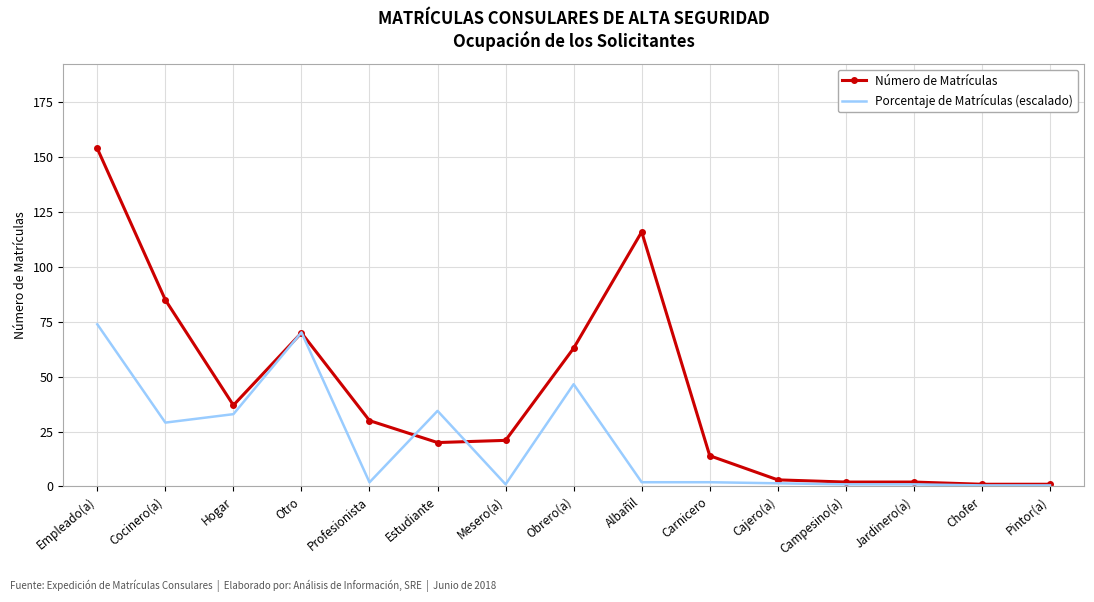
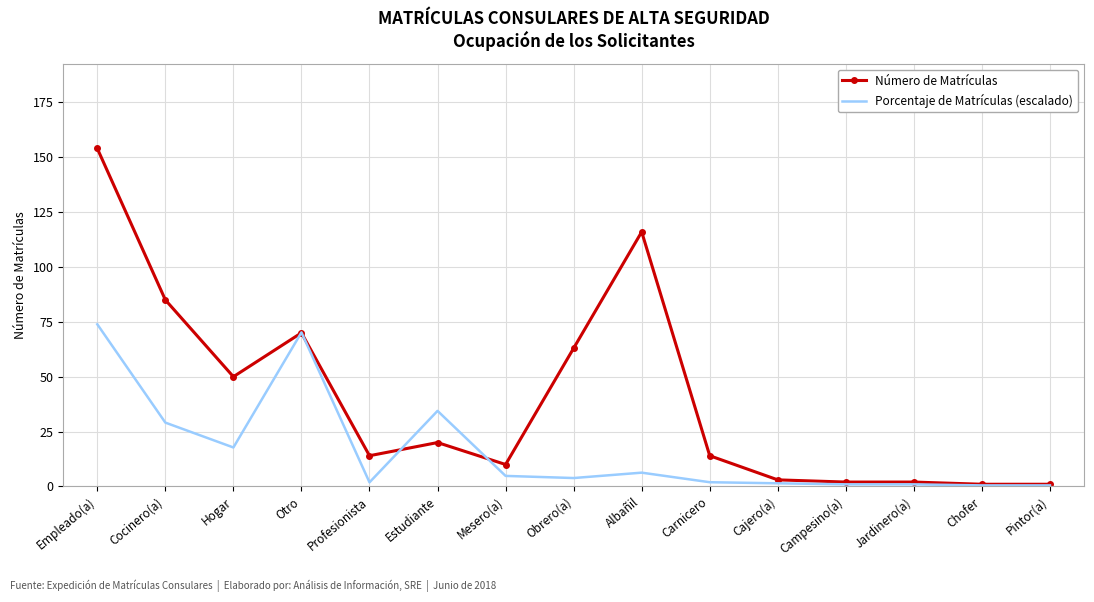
  {
    "Número de Matrículas": {
      "Empleado(a)": 154,
      "Cocinero(a)": 85,
-     "Hogar": 37,
-     "Profesionista": 30,
+     "Hogar": 50,
+     "Profesionista": 14,
      "Estudiante": 20,
-     "Mesero(a)": 21,
+     "Mesero(a)": 10,
      "Obrero(a)": 63,
      "Albañil": 116,
      "Carnicero": 14,
      "Cajero(a)": 3
    },
    "Porcentaje de Matrículas (escalado)": {
      "Empleado(a)": 74,
      "Cocinero(a)": 29,
-     "Hogar": 33,
+     "Hogar": 18,
      "Profesionista": 2,
      "Estudiante": 34,
-     "Mesero(a)": 1,
-     "Obrero(a)": 47,
-     "Albañil": 2,
+     "Mesero(a)": 5,
+     "Obrero(a)": 4,
+     "Albañil": 6,
      "Carnicero": 2,
      "Cajero(a)": 1
    }
  }
